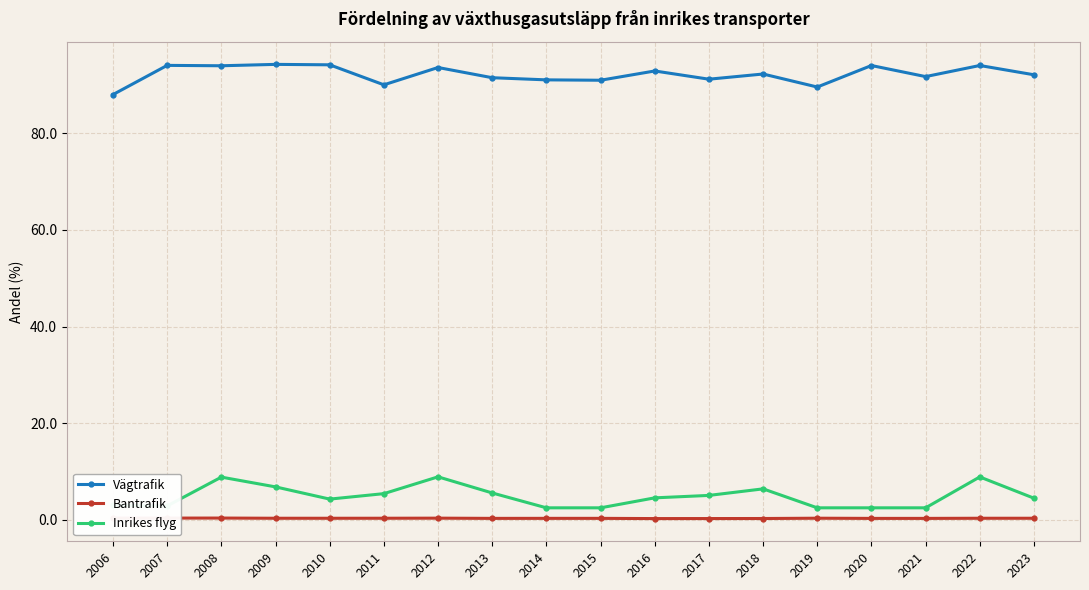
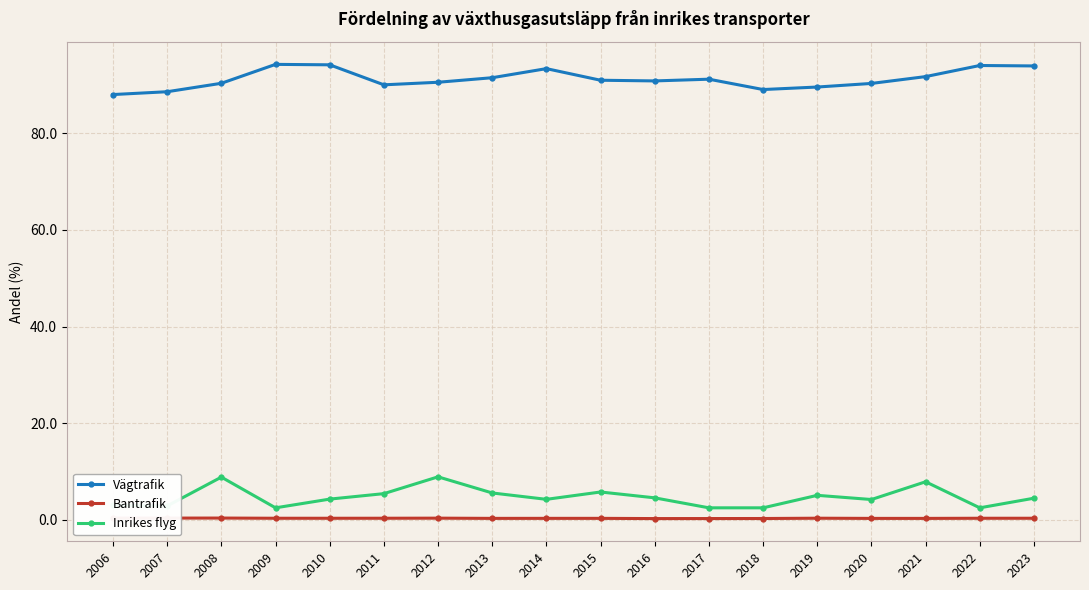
  {
    "Vägtrafik": {
      "2006": 88,
-     "2007": 94,
-     "2008": 94,
+     "2007": 89,
+     "2008": 90,
      "2009": 94,
      "2010": 94,
      "2011": 90,
-     "2012": 94,
+     "2012": 91,
      "2013": 92,
-     "2014": 91,
+     "2014": 93,
      "2015": 91,
-     "2016": 93,
+     "2016": 91,
      "2017": 91,
-     "2018": 92,
+     "2018": 89,
      "2019": 90,
-     "2020": 94,
+     "2020": 90,
      "2021": 92,
      "2022": 94,
-     "2023": 92
+     "2023": 94
    },
    "Bantrafik": {
      "2008": 0,
      "2009": 0,
      "2010": 0,
      "2011": 0,
      "2012": 0,
      "2013": 0,
      "2014": 0,
      "2015": 0,
      "2016": 0,
      "2017": 0,
      "2018": 0,
      "2019": 0,
      "2020": 0,
      "2021": 0,
      "2022": 0,
      "2023": 0
    },
    "Inrikes flyg": {
      "2008": 9,
-     "2009": 7,
+     "2009": 2,
      "2010": 4,
      "2011": 5,
      "2012": 9,
      "2013": 6,
-     "2014": 2,
-     "2015": 2,
+     "2014": 4,
+     "2015": 6,
      "2016": 5,
-     "2017": 5,
-     "2018": 6,
-     "2019": 2,
-     "2020": 2,
-     "2021": 2,
-     "2022": 9,
+     "2017": 2,
+     "2018": 2,
+     "2019": 5,
+     "2020": 4,
+     "2021": 8,
+     "2022": 2,
      "2023": 4
    }
  }
